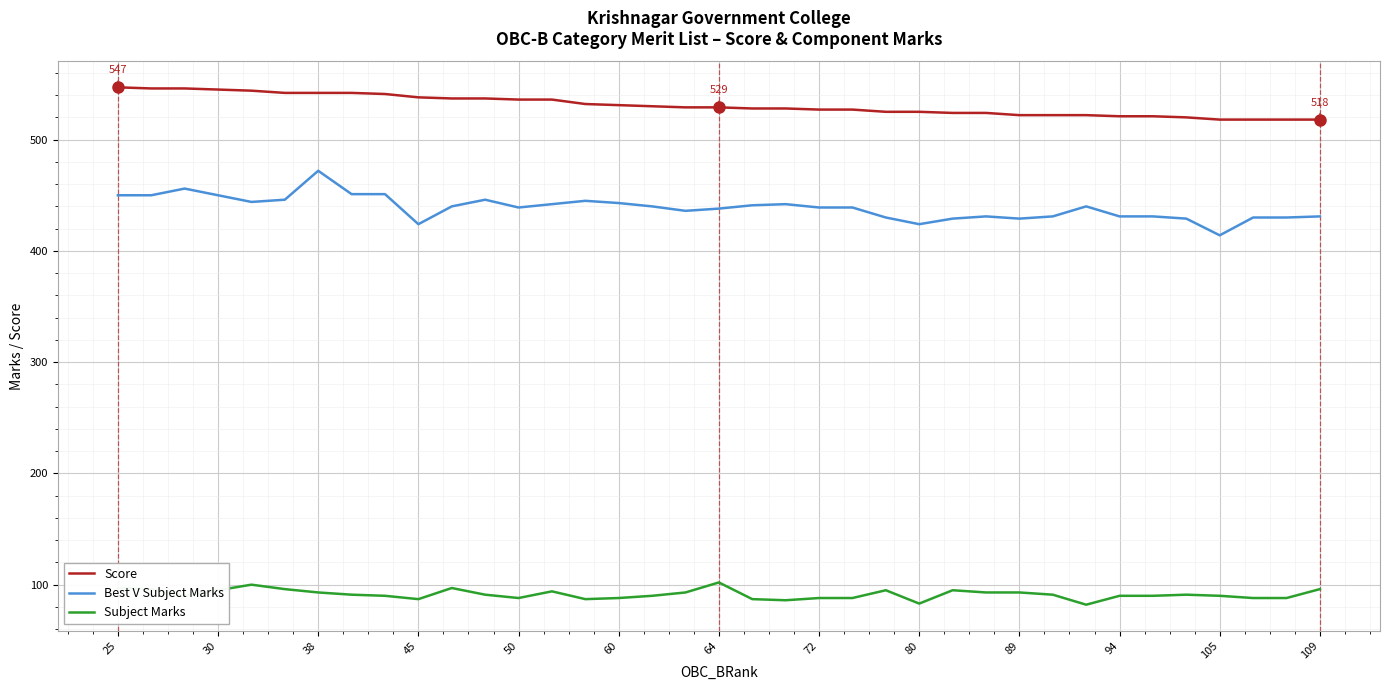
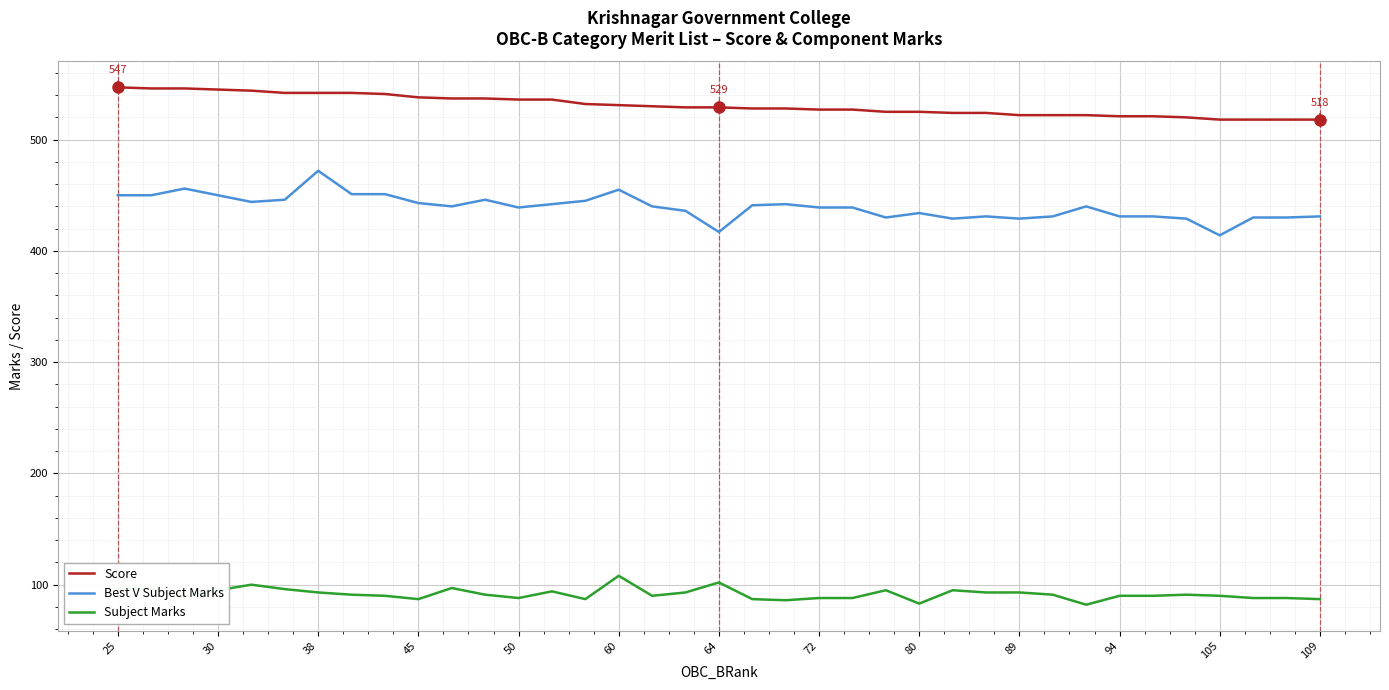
  {
    "Best V Subject Marks": {
      "25": 450,
      "30": 450,
      "38": 472,
-     "45": 424,
+     "45": 443,
      "50": 439,
-     "60": 443,
-     "64": 438,
+     "60": 455,
+     "64": 417,
      "72": 439,
-     "80": 424,
+     "80": 434,
      "89": 429,
      "94": 431,
      "105": 414,
      "109": 431
    },
    "Subject Marks": {
      "38": 93,
      "45": 87,
      "50": 88,
-     "60": 88,
+     "60": 108,
      "64": 102,
      "72": 88,
      "80": 83,
      "89": 93,
      "94": 90,
      "105": 90,
-     "109": 96
+     "109": 87
    }
  }
